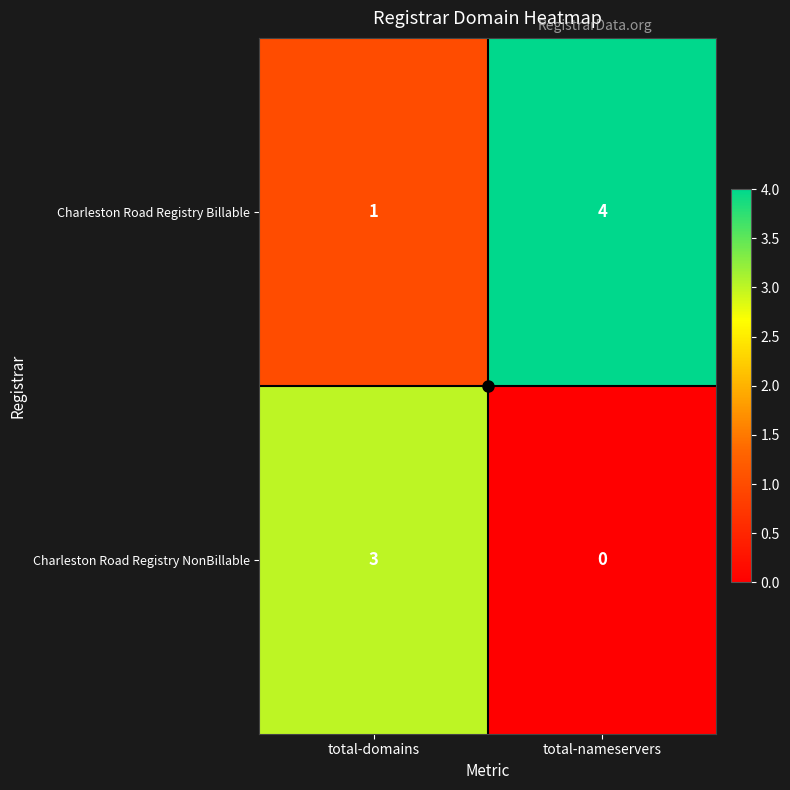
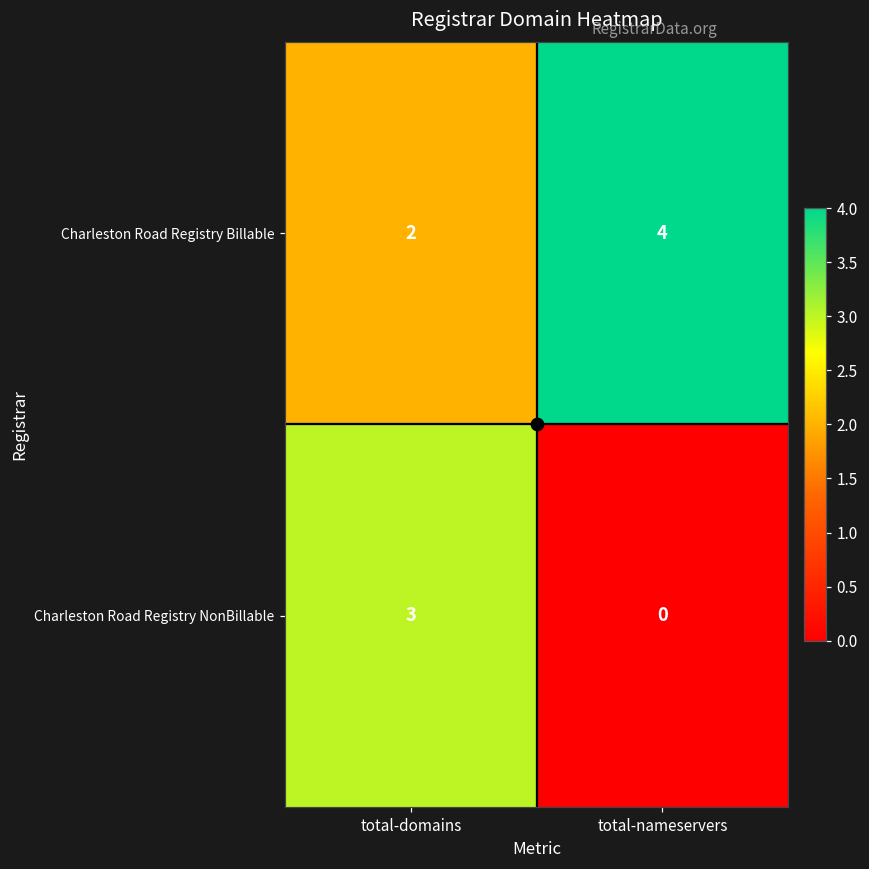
  {
    "Charleston Road Registry Billable": {
-     "total-domains": 1,
+     "total-domains": 2,
      "total-nameservers": 4
    },
    "Charleston Road Registry NonBillable": {
      "total-domains": 3,
      "total-nameservers": 0
    }
  }
